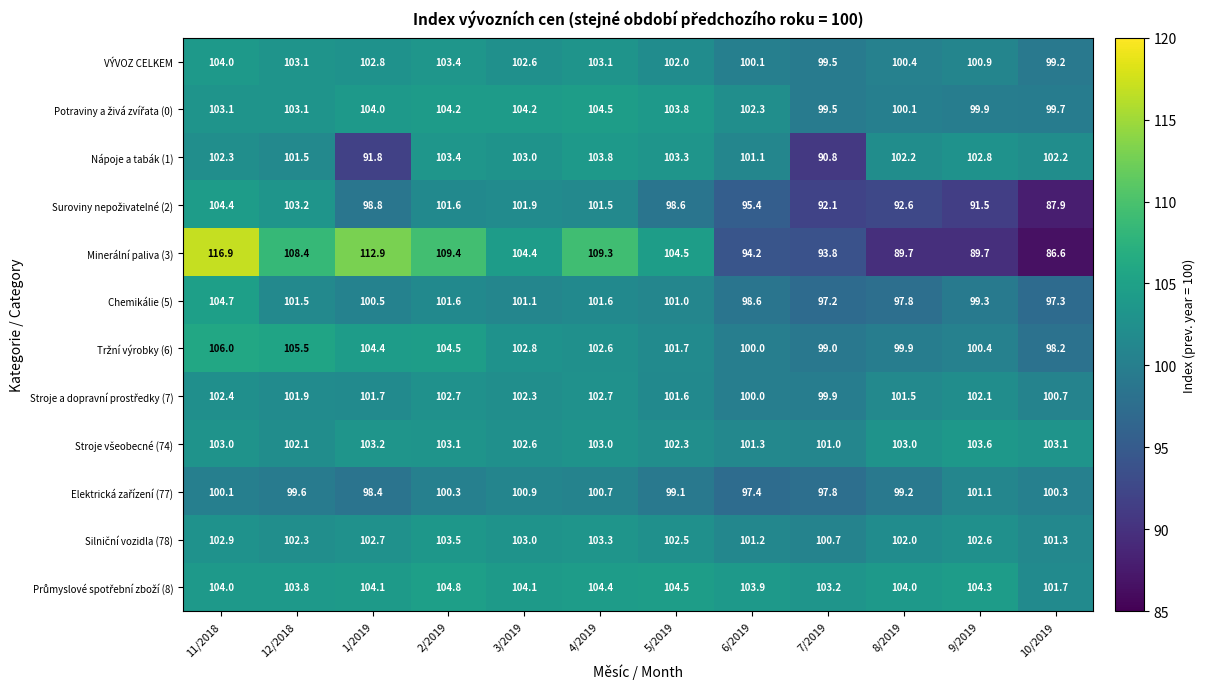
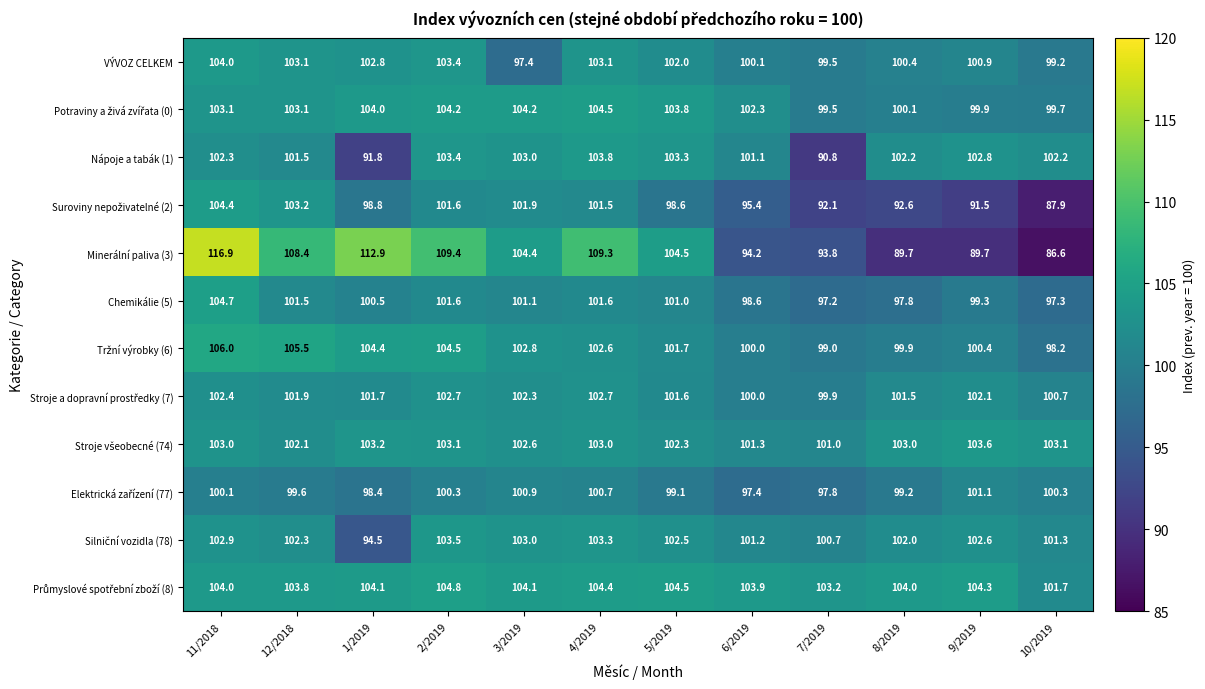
  {
    "VÝVOZ CELKEM": {
      "11/2018": 104.0,
      "12/2018": 103.1,
      "1/2019": 102.8,
      "2/2019": 103.4,
-     "3/2019": 102.6,
+     "3/2019": 97.4,
      "4/2019": 103.1,
      "5/2019": 102.0,
      "6/2019": 100.1,
      "7/2019": 99.5,
      "8/2019": 100.4,
      "9/2019": 100.9,
      "10/2019": 99.2
    },
    "Potraviny a živá zvířata (0)": {
      "11/2018": 103.1,
      "12/2018": 103.1,
      "1/2019": 104.0,
      "2/2019": 104.2,
      "3/2019": 104.2,
      "4/2019": 104.5,
      "5/2019": 103.8,
      "6/2019": 102.3,
      "7/2019": 99.5,
      "8/2019": 100.1,
      "9/2019": 99.9,
      "10/2019": 99.7
    },
    "Nápoje a tabák (1)": {
      "11/2018": 102.3,
      "12/2018": 101.5,
      "1/2019": 91.8,
      "2/2019": 103.4,
      "3/2019": 103.0,
      "4/2019": 103.8,
      "5/2019": 103.3,
      "6/2019": 101.1,
      "7/2019": 90.8,
      "8/2019": 102.2,
      "9/2019": 102.8,
      "10/2019": 102.2
    },
    "Suroviny nepoživatelné (2)": {
      "11/2018": 104.4,
      "12/2018": 103.2,
      "1/2019": 98.8,
      "2/2019": 101.6,
      "3/2019": 101.9,
      "4/2019": 101.5,
      "5/2019": 98.6,
      "6/2019": 95.4,
      "7/2019": 92.1,
      "8/2019": 92.6,
      "9/2019": 91.5,
      "10/2019": 87.9
    },
    "Minerální paliva (3)": {
      "11/2018": 116.9,
      "12/2018": 108.4,
      "1/2019": 112.9,
      "2/2019": 109.4,
      "3/2019": 104.4,
      "4/2019": 109.3,
      "5/2019": 104.5,
      "6/2019": 94.2,
      "7/2019": 93.8,
      "8/2019": 89.7,
      "9/2019": 89.7,
      "10/2019": 86.6
    },
    "Chemikálie (5)": {
      "11/2018": 104.7,
      "12/2018": 101.5,
      "1/2019": 100.5,
      "2/2019": 101.6,
      "3/2019": 101.1,
      "4/2019": 101.6,
      "5/2019": 101.0,
      "6/2019": 98.6,
      "7/2019": 97.2,
      "8/2019": 97.8,
      "9/2019": 99.3,
      "10/2019": 97.3
    },
    "Tržní výrobky (6)": {
      "11/2018": 106.0,
      "12/2018": 105.5,
      "1/2019": 104.4,
      "2/2019": 104.5,
      "3/2019": 102.8,
      "4/2019": 102.6,
      "5/2019": 101.7,
      "6/2019": 100.0,
      "7/2019": 99.0,
      "8/2019": 99.9,
      "9/2019": 100.4,
      "10/2019": 98.2
    },
    "Stroje a dopravní prostředky (7)": {
      "11/2018": 102.4,
      "12/2018": 101.9,
      "1/2019": 101.7,
      "2/2019": 102.7,
      "3/2019": 102.3,
      "4/2019": 102.7,
      "5/2019": 101.6,
      "6/2019": 100.0,
      "7/2019": 99.9,
      "8/2019": 101.5,
      "9/2019": 102.1,
      "10/2019": 100.7
    },
    "Stroje všeobecné (74)": {
      "11/2018": 103.0,
      "12/2018": 102.1,
      "1/2019": 103.2,
      "2/2019": 103.1,
      "3/2019": 102.6,
      "4/2019": 103.0,
      "5/2019": 102.3,
      "6/2019": 101.3,
      "7/2019": 101.0,
      "8/2019": 103.0,
      "9/2019": 103.6,
      "10/2019": 103.1
    },
    "Elektrická zařízení (77)": {
      "11/2018": 100.1,
      "12/2018": 99.6,
      "1/2019": 98.4,
      "2/2019": 100.3,
      "3/2019": 100.9,
      "4/2019": 100.7,
      "5/2019": 99.1,
      "6/2019": 97.4,
      "7/2019": 97.8,
      "8/2019": 99.2,
      "9/2019": 101.1,
      "10/2019": 100.3
    },
    "Silniční vozidla (78)": {
      "11/2018": 102.9,
      "12/2018": 102.3,
-     "1/2019": 102.7,
+     "1/2019": 94.5,
      "2/2019": 103.5,
      "3/2019": 103.0,
      "4/2019": 103.3,
      "5/2019": 102.5,
      "6/2019": 101.2,
      "7/2019": 100.7,
      "8/2019": 102.0,
      "9/2019": 102.6,
      "10/2019": 101.3
    },
    "Průmyslové spotřební zboží (8)": {
      "11/2018": 104.0,
      "12/2018": 103.8,
      "1/2019": 104.1,
      "2/2019": 104.8,
      "3/2019": 104.1,
      "4/2019": 104.4,
      "5/2019": 104.5,
      "6/2019": 103.9,
      "7/2019": 103.2,
      "8/2019": 104.0,
      "9/2019": 104.3,
      "10/2019": 101.7
    }
  }
